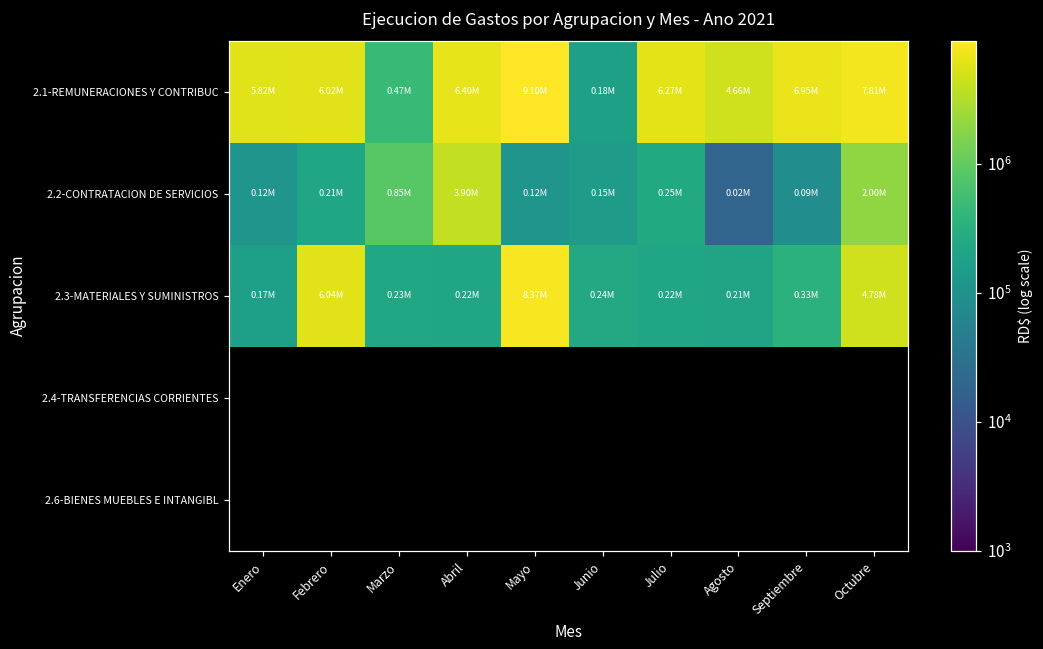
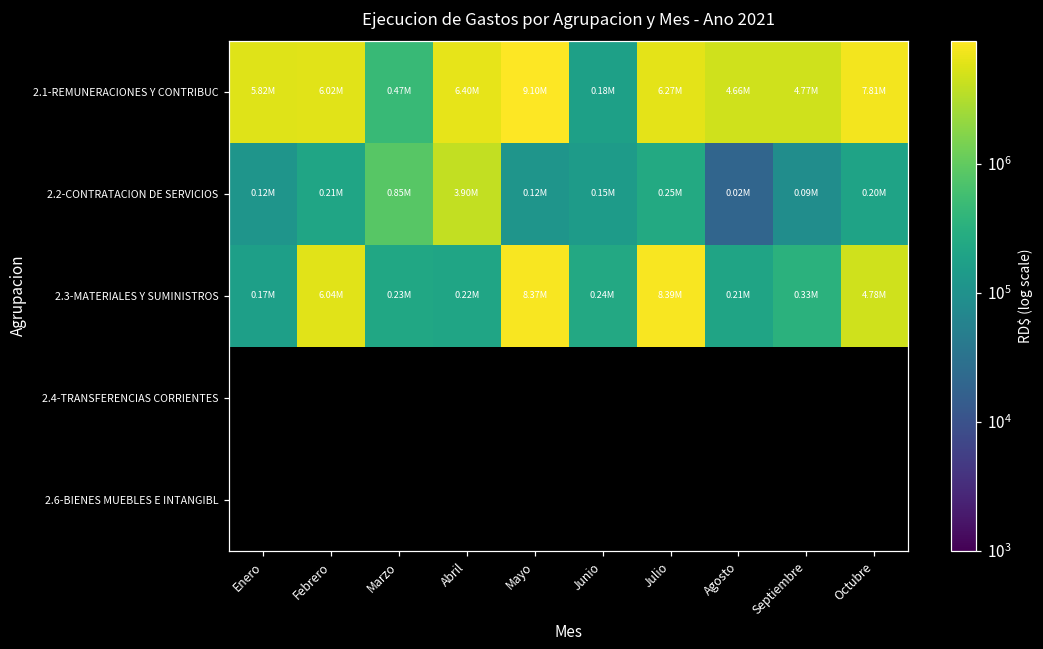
  {
    "2.1-REMUNERACIONES Y CONTRIBUC": {
      "Enero": "5.82M",
      "Febrero": "6.02M",
      "Marzo": "0.47M",
      "Abril": "6.40M",
      "Mayo": "9.10M",
      "Junio": "0.18M",
      "Julio": "6.27M",
      "Agosto": "4.66M",
-     "Septiembre": "6.95M",
+     "Septiembre": "4.77M",
      "Octubre": "7.81M"
    },
    "2.2-CONTRATACION DE SERVICIOS": {
      "Enero": "0.12M",
      "Febrero": "0.21M",
      "Marzo": "0.85M",
      "Abril": "3.90M",
      "Mayo": "0.12M",
      "Junio": "0.15M",
      "Julio": "0.25M",
      "Agosto": "0.02M",
      "Septiembre": "0.09M",
-     "Octubre": "2.00M"
+     "Octubre": "0.20M"
    },
    "2.3-MATERIALES Y SUMINISTROS": {
      "Enero": "0.17M",
      "Febrero": "6.04M",
      "Marzo": "0.23M",
      "Abril": "0.22M",
      "Mayo": "8.37M",
      "Junio": "0.24M",
-     "Julio": "0.22M",
+     "Julio": "8.39M",
      "Agosto": "0.21M",
      "Septiembre": "0.33M",
      "Octubre": "4.78M"
    }
  }
